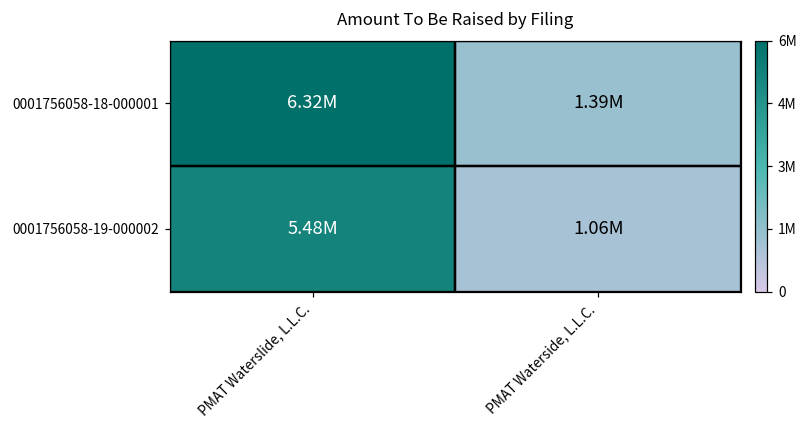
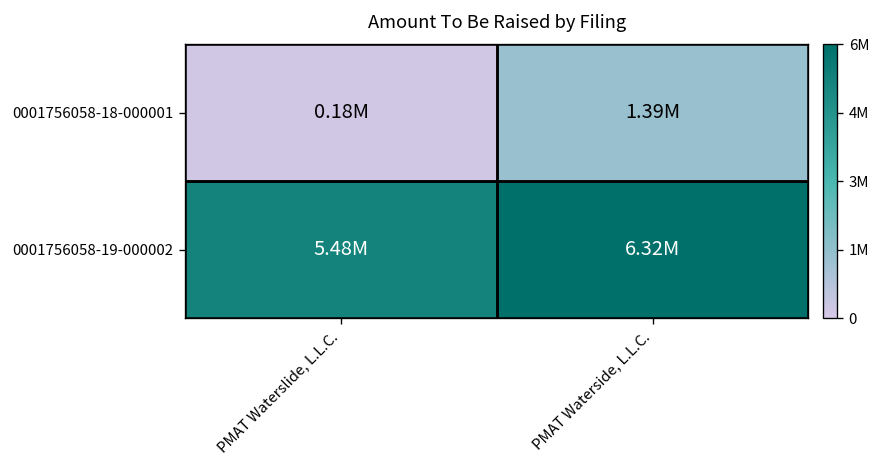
  {
    "0001756058-18-000001": {
-     "PMAT Waterslide, L.L.C.": "6.32M",
+     "PMAT Waterslide, L.L.C.": "0.18M",
      "PMAT Waterside, L.L.C.": "1.39M"
    },
    "0001756058-19-000002": {
      "PMAT Waterslide, L.L.C.": "5.48M",
-     "PMAT Waterside, L.L.C.": "1.06M"
+     "PMAT Waterside, L.L.C.": "6.32M"
    }
  }
